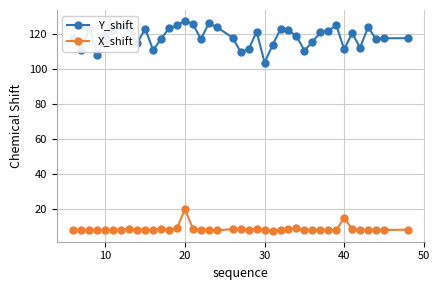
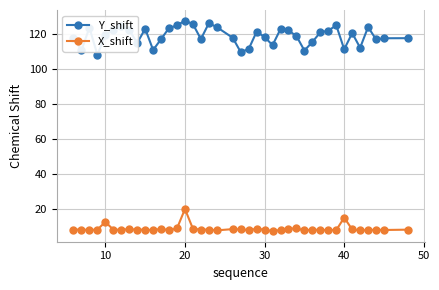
  {
    "Y_shift": {
      "20": 128,
-     "30": 104,
+     "30": 118,
      "40": 111
    },
    "X_shift": {
-     "10": 8,
+     "10": 13,
      "20": 20,
      "30": 8,
      "40": 15
    }
  }
